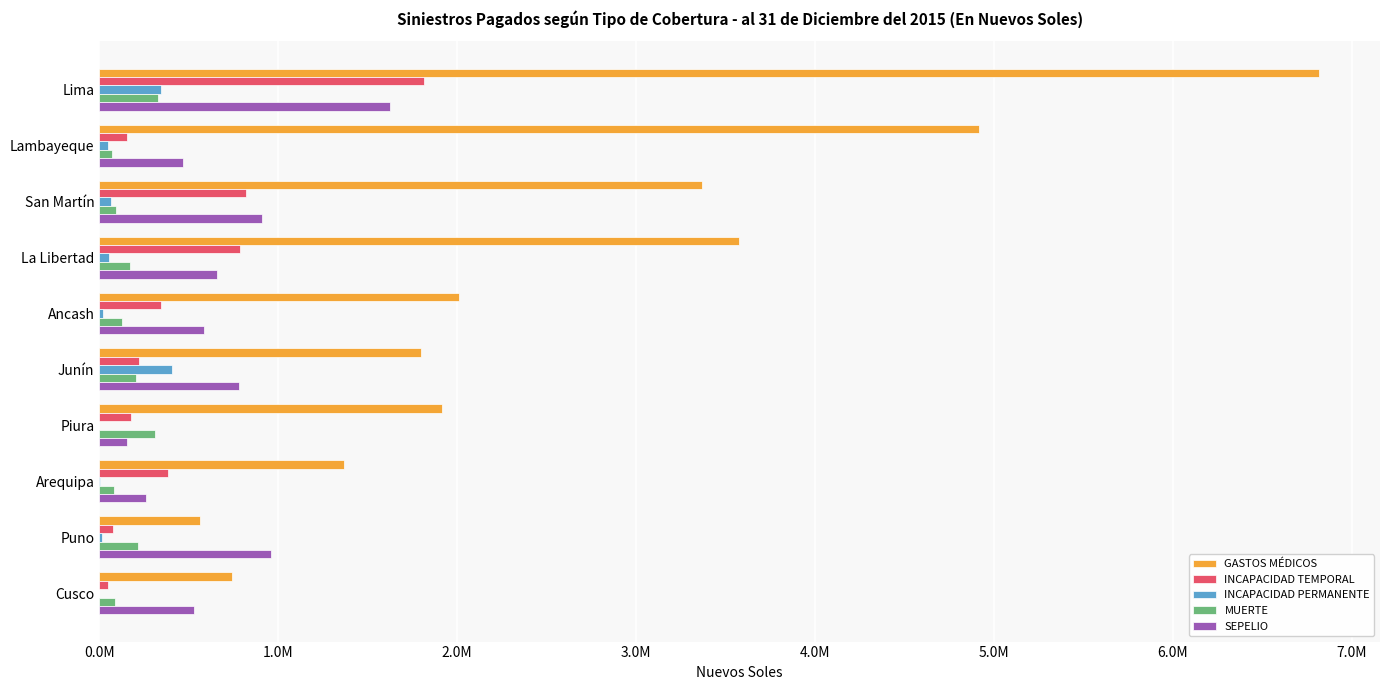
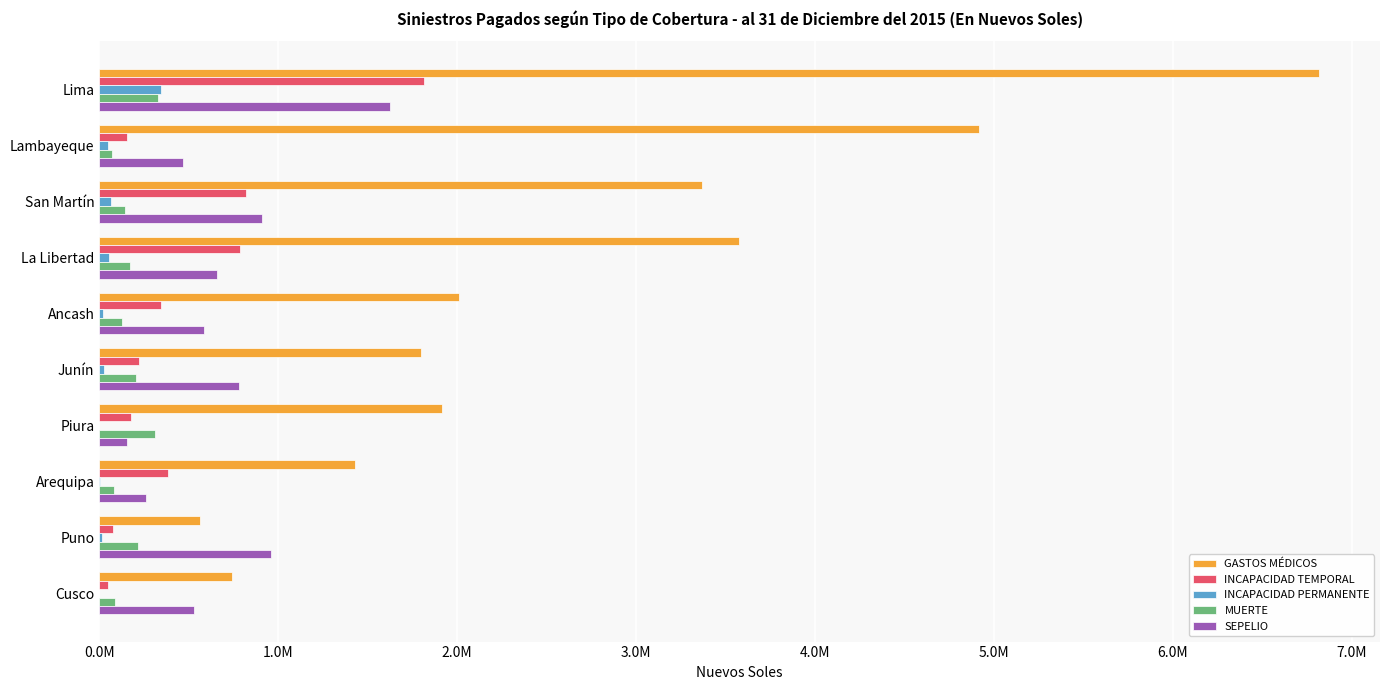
  {
    "GASTOS MÉDICOS": {
      "Lima": 6820000,
      "Lambayeque": 4920000,
      "San Martín": 3370000,
      "La Libertad": 3570000,
      "Ancash": 2010000,
      "Junín": 1800000,
      "Piura": 1920000,
-     "Arequipa": 1370000,
+     "Arequipa": 1430000,
      "Puno": 560000,
      "Cusco": 740000
    },
    "INCAPACIDAD TEMPORAL": {
      "Lima": 1810000,
      "Lambayeque": 150000,
      "San Martín": 820000,
      "La Libertad": 790000,
      "Ancash": 340000,
      "Junín": 220000,
      "Piura": 180000,
      "Arequipa": 390000,
      "Puno": 80000,
      "Cusco": 50000
    },
    "INCAPACIDAD PERMANENTE": {
      "Lima": 340000,
      "Lambayeque": 50000,
      "San Martín": 60000,
      "La Libertad": 50000,
      "Ancash": 20000,
-     "Junín": 410000,
+     "Junín": 20000,
      "Piura": 0,
      "Puno": 20000,
      "Cusco": 0
    },
    "MUERTE": {
      "Lima": 330000,
      "Lambayeque": 70000,
-     "San Martín": 100000,
+     "San Martín": 140000,
      "La Libertad": 170000,
      "Ancash": 130000,
      "Junín": 200000,
      "Piura": 310000,
      "Arequipa": 80000,
      "Puno": 220000,
      "Cusco": 90000
    },
    "SEPELIO": {
      "Lima": 1620000,
      "Lambayeque": 470000,
      "San Martín": 910000,
      "La Libertad": 660000,
      "Ancash": 580000,
      "Junín": 780000,
      "Piura": 150000,
      "Arequipa": 260000,
      "Puno": 960000,
      "Cusco": 530000
    }
  }
